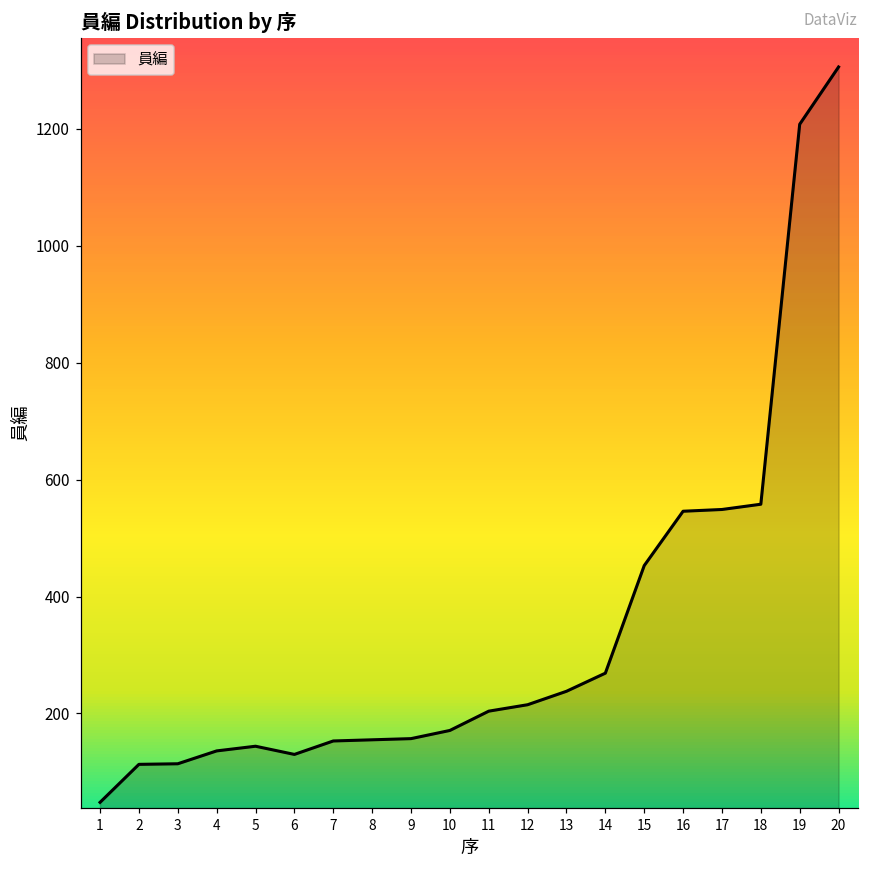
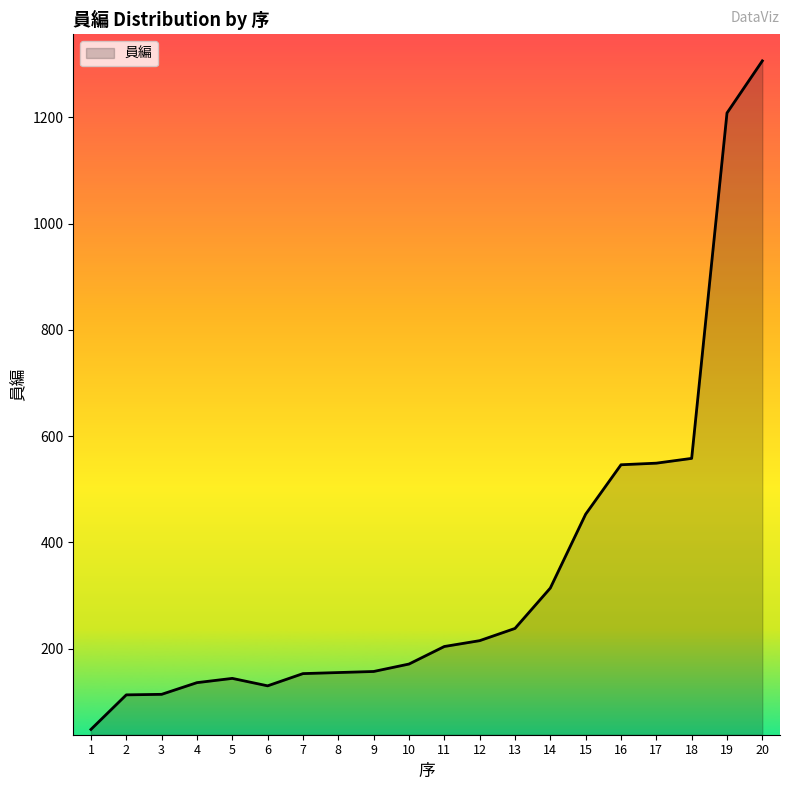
  {
    "1": 50,
    "2": 110,
    "3": 110,
    "4": 140,
    "5": 140,
    "6": 130,
    "7": 150,
    "8": 160,
    "9": 160,
    "10": 170,
    "11": 200,
    "12": 220,
    "13": 240,
-   "14": 270,
+   "14": 310,
    "15": 450,
    "16": 550,
    "17": 550,
    "18": 560,
    "19": 1210,
    "20": 1310
  }
